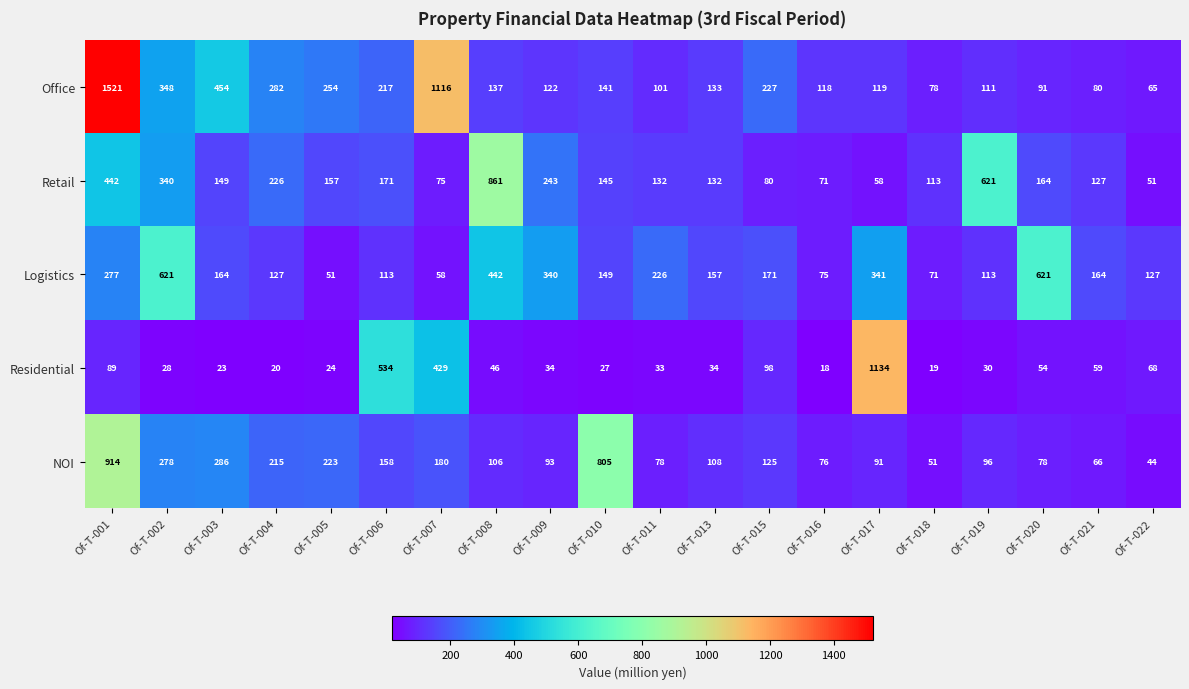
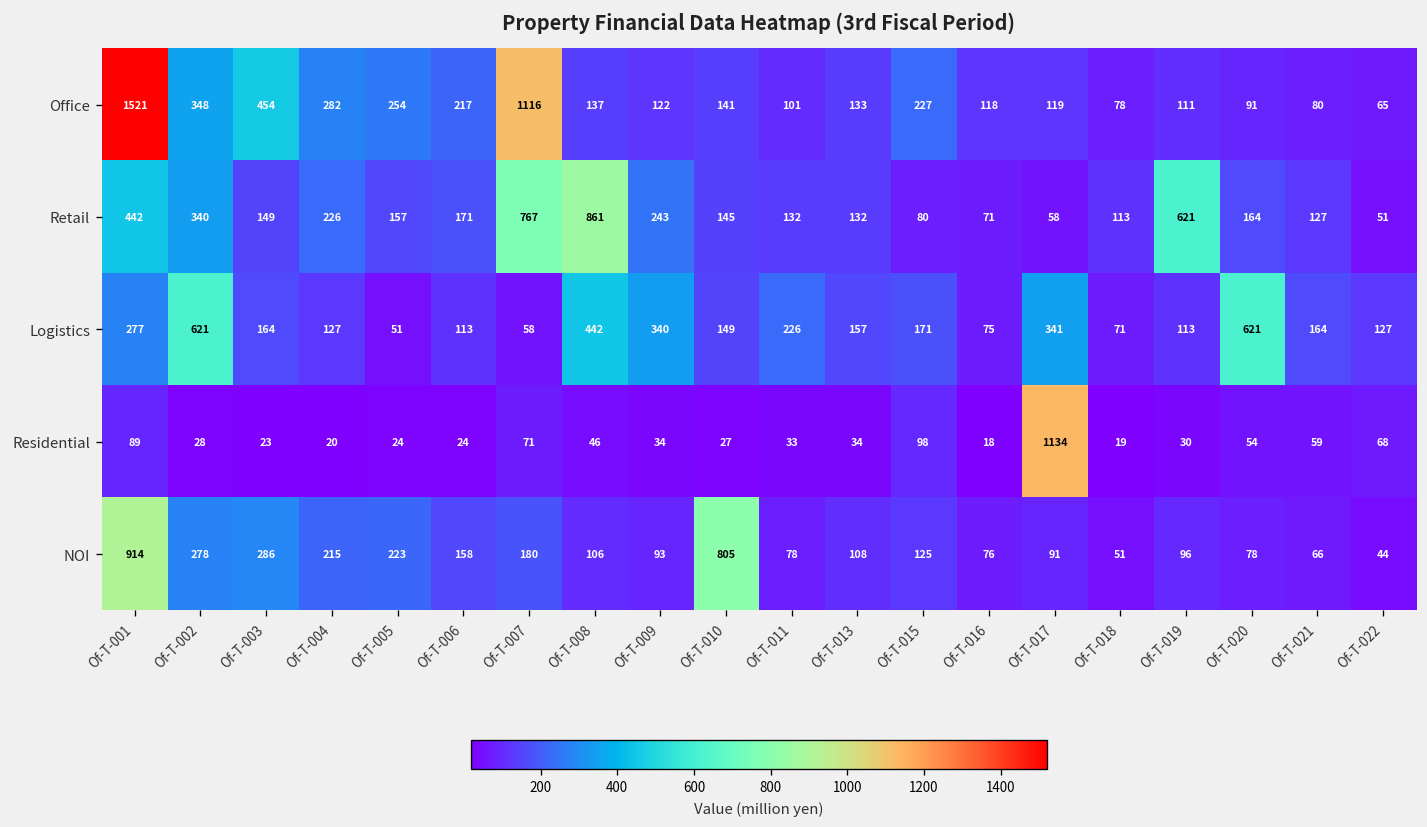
  {
    "Office": {
      "Of-T-001": 1521,
      "Of-T-002": 348,
      "Of-T-003": 454,
      "Of-T-004": 282,
      "Of-T-005": 254,
      "Of-T-006": 217,
      "Of-T-007": 1116,
      "Of-T-008": 137,
      "Of-T-009": 122,
      "Of-T-010": 141,
      "Of-T-011": 101,
      "Of-T-013": 133,
      "Of-T-015": 227,
      "Of-T-016": 118,
      "Of-T-017": 119,
      "Of-T-018": 78,
      "Of-T-019": 111,
      "Of-T-020": 91,
      "Of-T-021": 80,
      "Of-T-022": 65
    },
    "Retail": {
      "Of-T-001": 442,
      "Of-T-002": 340,
      "Of-T-003": 149,
      "Of-T-004": 226,
      "Of-T-005": 157,
      "Of-T-006": 171,
-     "Of-T-007": 75,
+     "Of-T-007": 767,
      "Of-T-008": 861,
      "Of-T-009": 243,
      "Of-T-010": 145,
      "Of-T-011": 132,
      "Of-T-013": 132,
      "Of-T-015": 80,
      "Of-T-016": 71,
      "Of-T-017": 58,
      "Of-T-018": 113,
      "Of-T-019": 621,
      "Of-T-020": 164,
      "Of-T-021": 127,
      "Of-T-022": 51
    },
    "Logistics": {
      "Of-T-001": 277,
      "Of-T-002": 621,
      "Of-T-003": 164,
      "Of-T-004": 127,
      "Of-T-005": 51,
      "Of-T-006": 113,
      "Of-T-007": 58,
      "Of-T-008": 442,
      "Of-T-009": 340,
      "Of-T-010": 149,
      "Of-T-011": 226,
      "Of-T-013": 157,
      "Of-T-015": 171,
      "Of-T-016": 75,
      "Of-T-017": 341,
      "Of-T-018": 71,
      "Of-T-019": 113,
      "Of-T-020": 621,
      "Of-T-021": 164,
      "Of-T-022": 127
    },
    "Residential": {
      "Of-T-001": 89,
      "Of-T-002": 28,
      "Of-T-003": 23,
      "Of-T-004": 20,
      "Of-T-005": 24,
-     "Of-T-006": 534,
-     "Of-T-007": 429,
+     "Of-T-006": 24,
+     "Of-T-007": 71,
      "Of-T-008": 46,
      "Of-T-009": 34,
      "Of-T-010": 27,
      "Of-T-011": 33,
      "Of-T-013": 34,
      "Of-T-015": 98,
      "Of-T-016": 18,
      "Of-T-017": 1134,
      "Of-T-018": 19,
      "Of-T-019": 30,
      "Of-T-020": 54,
      "Of-T-021": 59,
      "Of-T-022": 68
    },
    "NOI": {
      "Of-T-001": 914,
      "Of-T-002": 278,
      "Of-T-003": 286,
      "Of-T-004": 215,
      "Of-T-005": 223,
      "Of-T-006": 158,
      "Of-T-007": 180,
      "Of-T-008": 106,
      "Of-T-009": 93,
      "Of-T-010": 805,
      "Of-T-011": 78,
      "Of-T-013": 108,
      "Of-T-015": 125,
      "Of-T-016": 76,
      "Of-T-017": 91,
      "Of-T-018": 51,
      "Of-T-019": 96,
      "Of-T-020": 78,
      "Of-T-021": 66,
      "Of-T-022": 44
    }
  }
